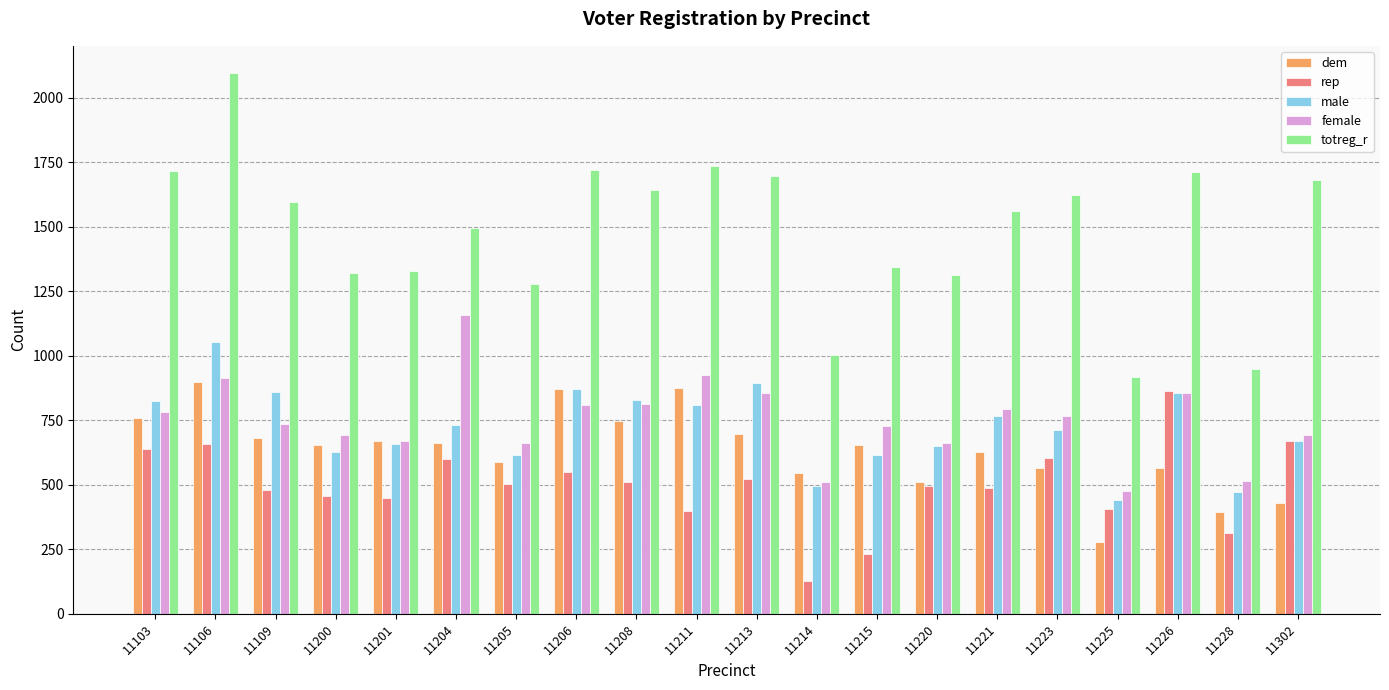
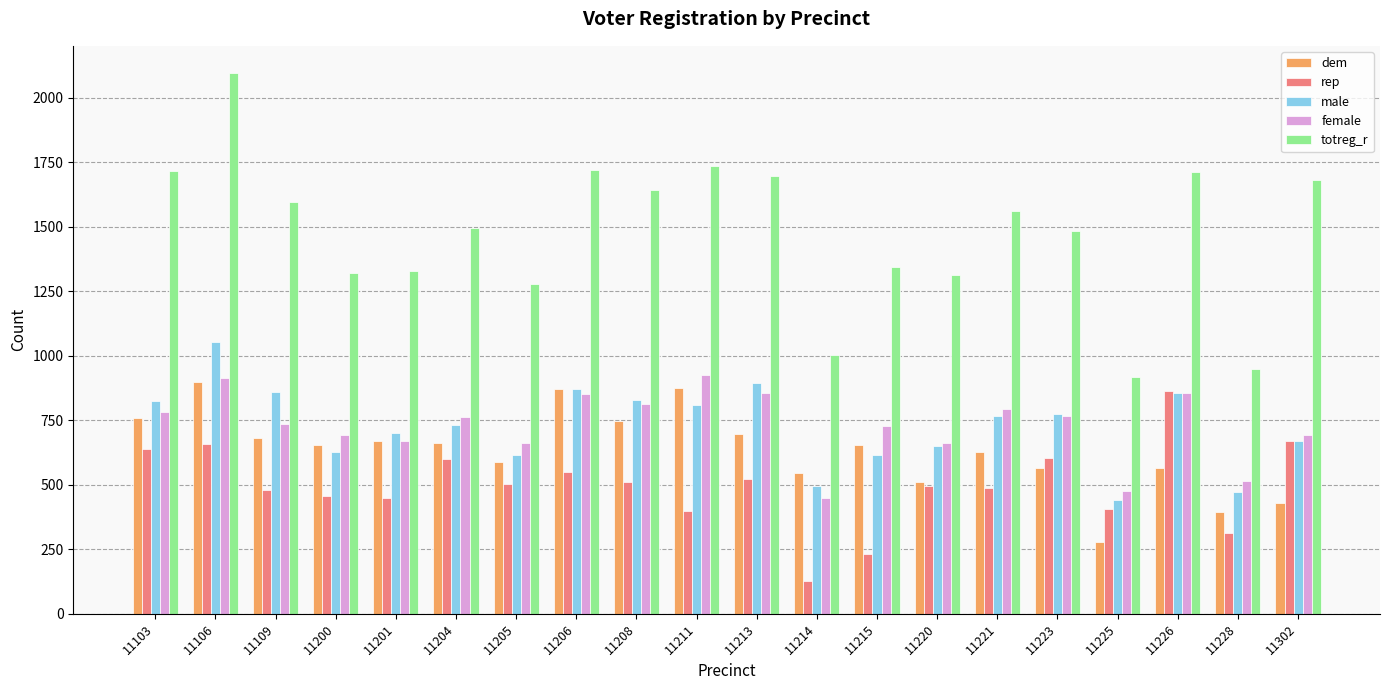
  {
    "male": {
      "11103": 820,
      "11106": 1050,
      "11109": 860,
      "11200": 630,
-     "11201": 660,
+     "11201": 700,
      "11204": 730,
      "11205": 620,
      "11206": 870,
      "11208": 830,
      "11211": 810,
      "11213": 890,
      "11214": 490,
      "11215": 620,
      "11220": 650,
      "11221": 770,
-     "11223": 710,
+     "11223": 770,
      "11225": 440,
      "11226": 860,
      "11228": 470,
      "11302": 670
    },
    "female": {
      "11103": 780,
      "11106": 910,
      "11109": 740,
      "11200": 690,
      "11201": 670,
-     "11204": 1160,
+     "11204": 760,
      "11205": 660,
-     "11206": 810,
+     "11206": 850,
      "11208": 810,
      "11211": 930,
      "11213": 860,
-     "11214": 510,
+     "11214": 450,
      "11215": 730,
      "11220": 660,
      "11221": 790,
      "11223": 770,
      "11225": 480,
      "11226": 860,
      "11228": 510,
      "11302": 690
    },
    "totreg_r": {
      "11103": 1710,
      "11106": 2100,
      "11109": 1600,
      "11200": 1320,
      "11201": 1330,
      "11204": 1500,
      "11205": 1280,
      "11206": 1720,
      "11208": 1640,
      "11211": 1730,
      "11213": 1700,
      "11214": 1000,
      "11215": 1340,
      "11220": 1310,
      "11221": 1560,
-     "11223": 1620,
+     "11223": 1480,
      "11225": 920,
      "11226": 1710,
      "11228": 950,
      "11302": 1680
    }
  }
